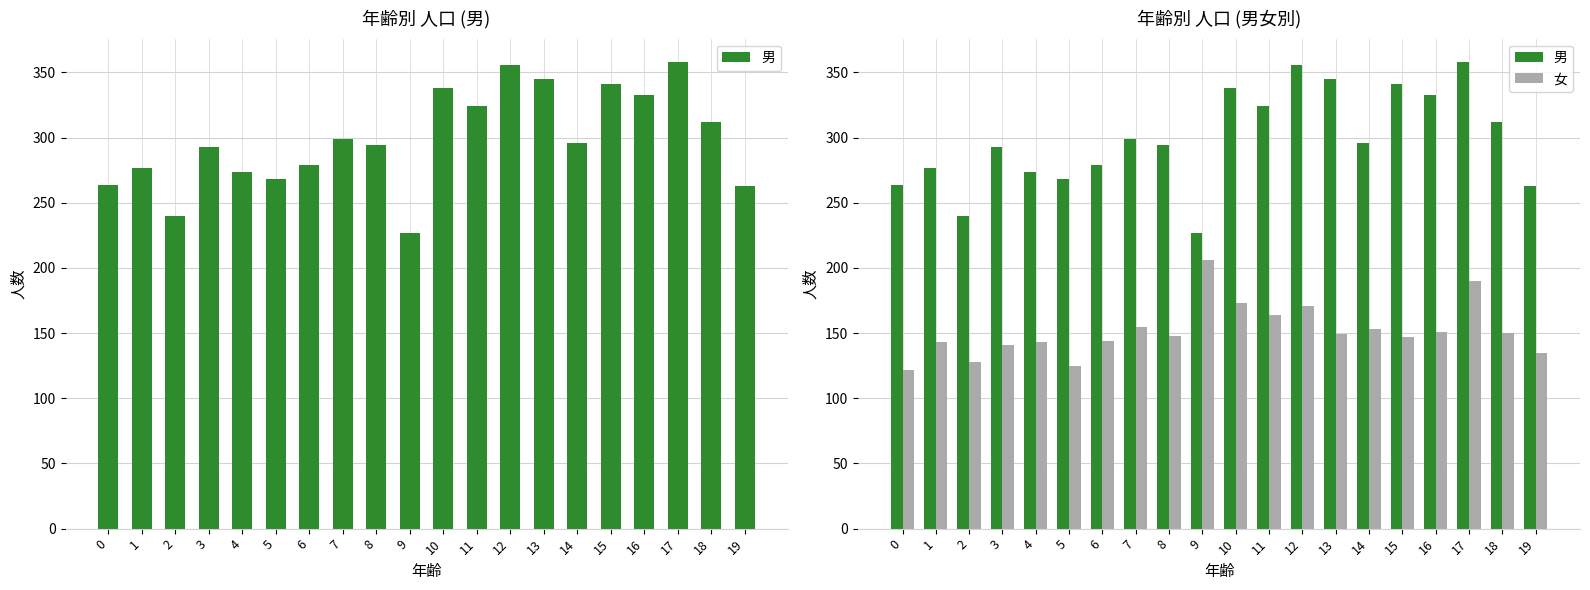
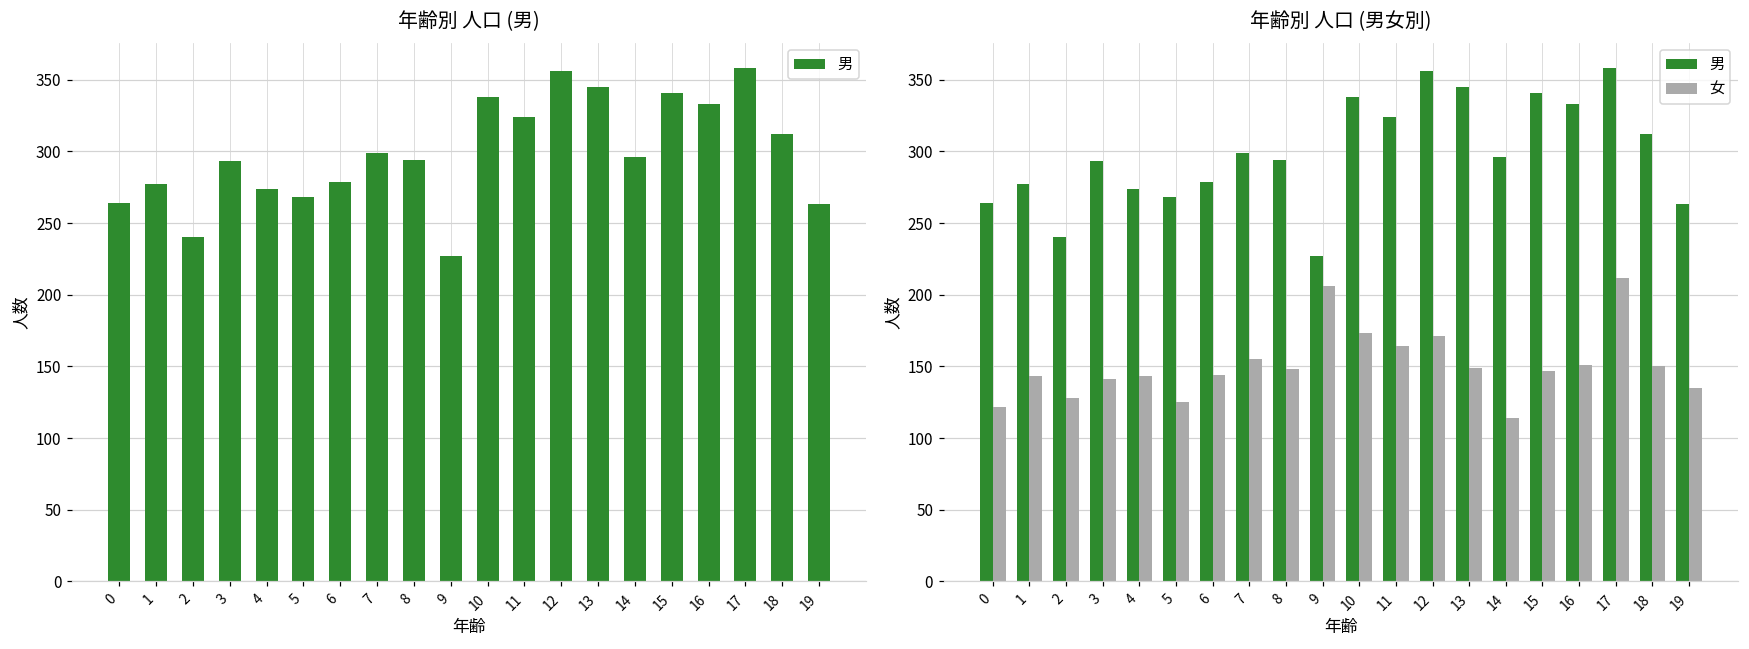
  {
    "年齢別 人口 (男)": {
      "0": 264,
      "1": 277,
      "2": 240,
      "3": 293,
      "4": 274,
      "5": 268,
      "6": 279,
      "7": 299,
      "8": 294,
      "9": 227,
      "10": 338,
      "11": 324,
      "12": 356,
      "13": 345,
      "14": 296,
      "15": 341,
      "16": 333,
      "17": 358,
      "18": 312,
      "19": 263
    },
    "年齢別 人口 (男女別)": {
      "男": {
        "0": 264,
        "1": 277,
        "2": 240,
        "3": 293,
        "4": 274,
        "5": 268,
        "6": 279,
        "7": 299,
        "8": 294,
        "9": 227,
        "10": 338,
        "11": 324,
        "12": 356,
        "13": 345,
        "14": 296,
        "15": 341,
        "16": 333,
        "17": 358,
        "18": 312,
        "19": 263
      },
      "女": {
        "0": 122,
        "1": 143,
        "2": 128,
        "3": 141,
        "4": 143,
        "5": 125,
        "6": 144,
        "7": 155,
        "8": 148,
        "9": 206,
        "10": 173,
        "11": 164,
        "12": 171,
        "13": 149,
-       "14": 153,
+       "14": 114,
        "15": 147,
        "16": 151,
-       "17": 190,
+       "17": 212,
        "18": 150,
        "19": 135
      }
    }
  }
